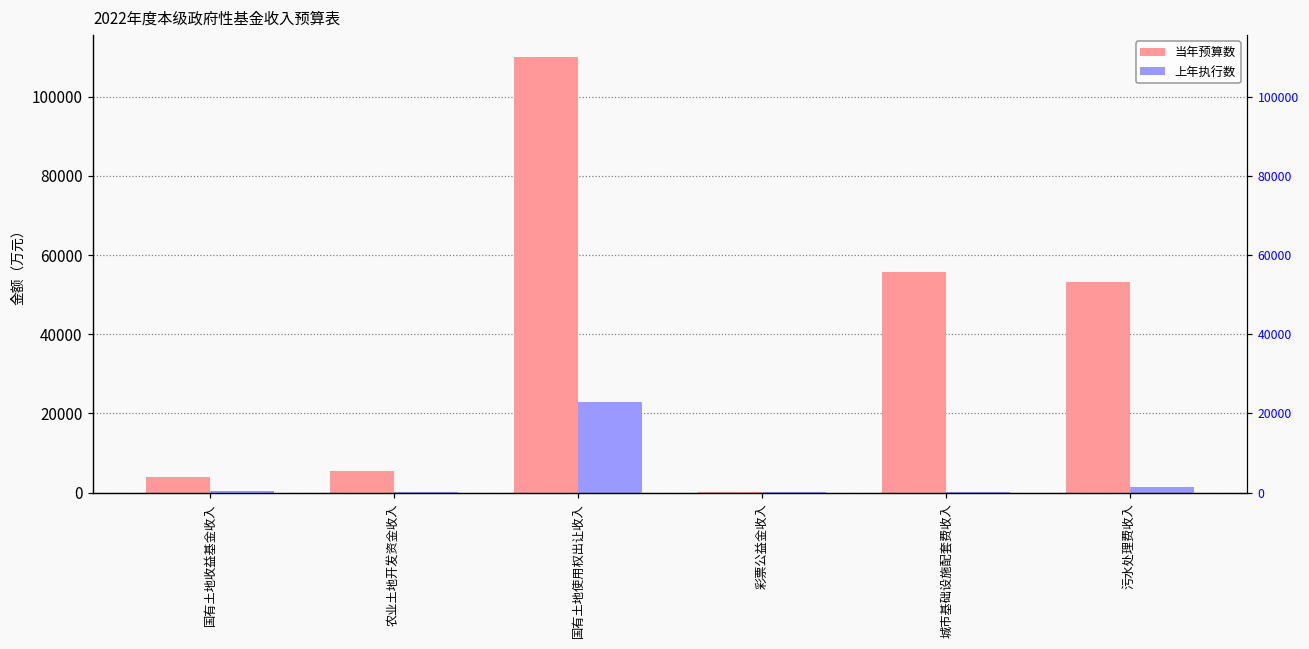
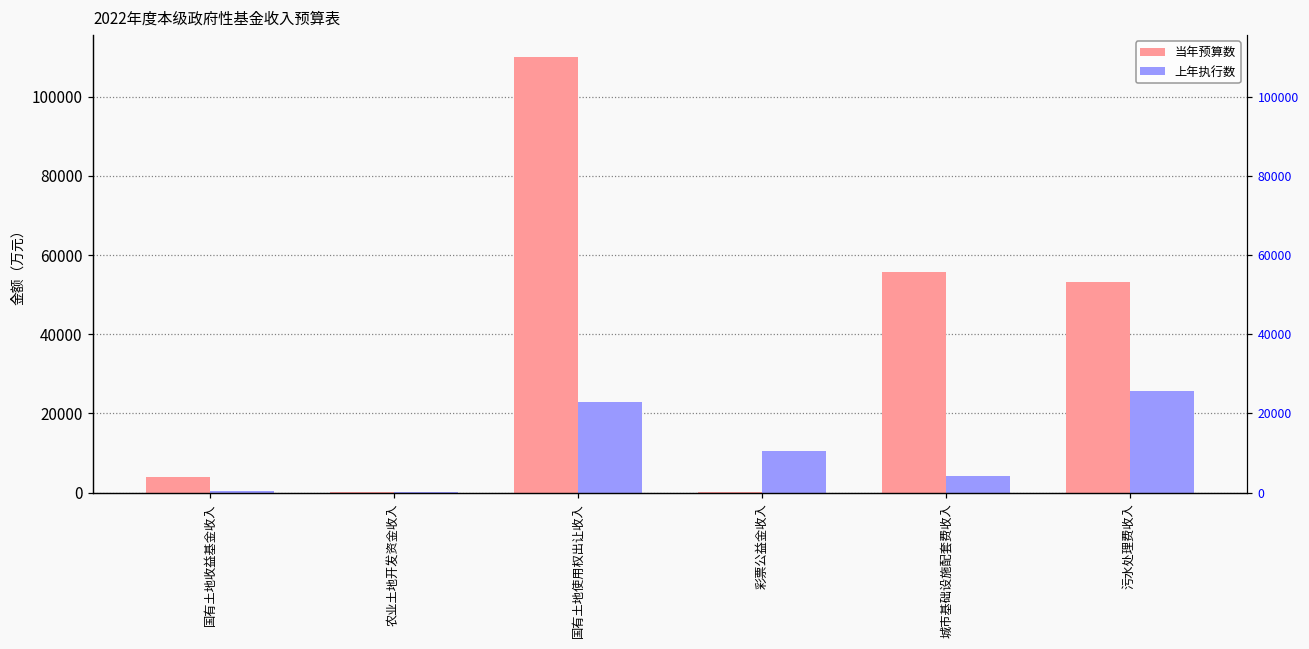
  {
    "当年预算数": {
      "国有土地收益基金收入": 4000,
-     "农业土地开发资金收入": 5000,
+     "农业土地开发资金收入": 0,
      "国有土地使用权出让收入": 110000,
      "城市基础设施配套费收入": 56000,
      "污水处理费收入": 53000
    },
    "上年执行数": {
      "国有土地使用权出让收入": 23000,
-     "彩票公益金收入": 0,
-     "城市基础设施配套费收入": 0,
-     "污水处理费收入": 1000
+     "彩票公益金收入": 11000,
+     "城市基础设施配套费收入": 4000,
+     "污水处理费收入": 26000
    }
  }
